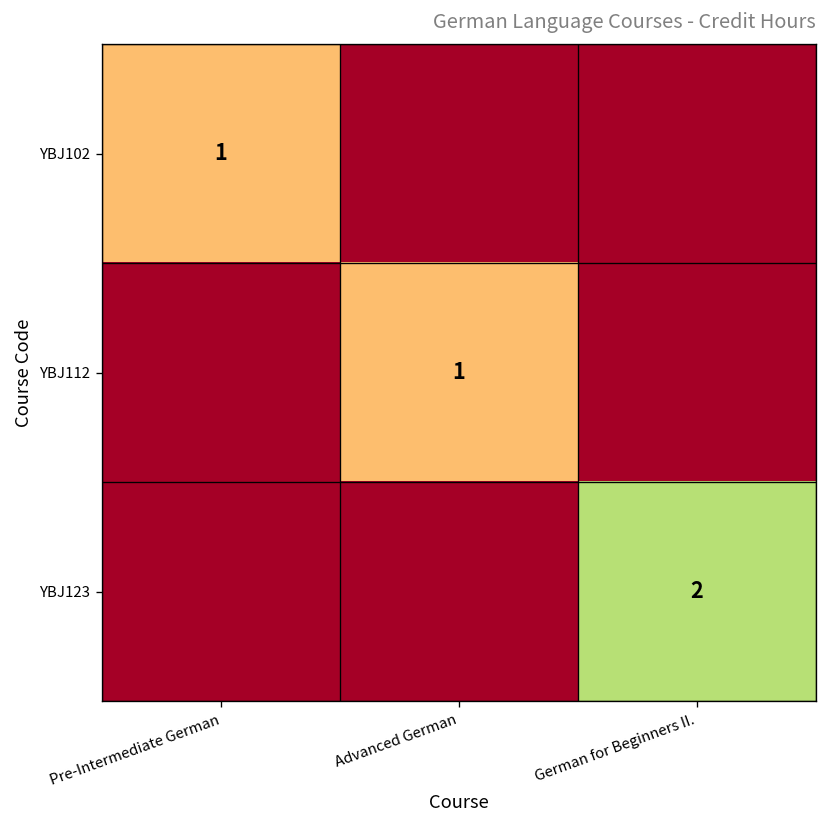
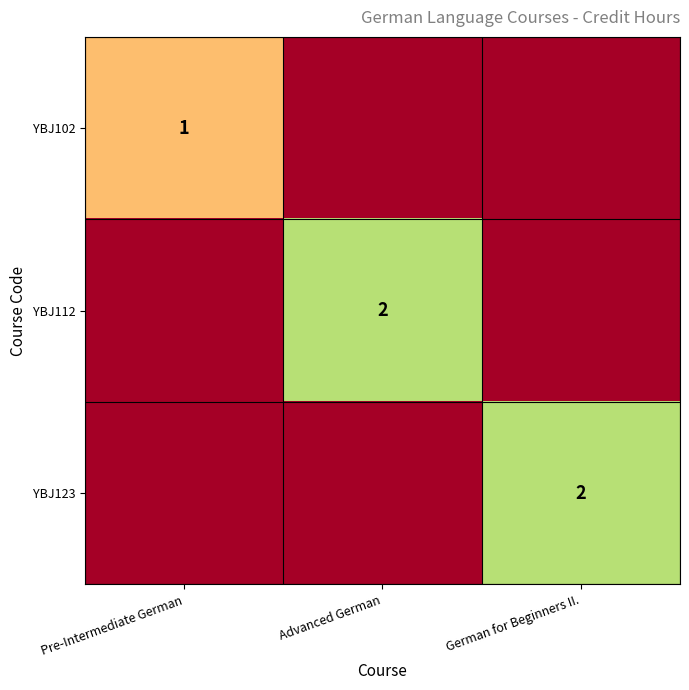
  {
    "YBJ102": {
      "Pre-Intermediate German": 1
    },
    "YBJ112": {
-     "Advanced German": 1
+     "Advanced German": 2
    },
    "YBJ123": {
      "German for Beginners II.": 2
    }
  }
